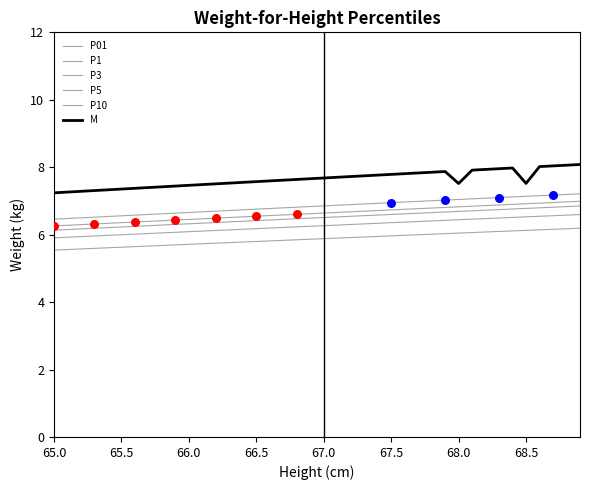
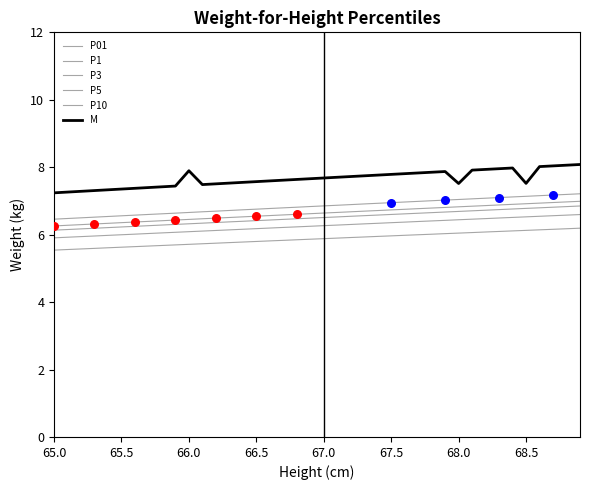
  {
    "M": {
      "65.0": 7.2,
      "65.5": 7.4,
-     "66.0": 7.5,
+     "66.0": 7.9,
      "66.5": 7.6,
      "67.0": 7.7,
      "67.5": 7.8,
      "68.0": 7.5,
      "68.5": 7.5
    }
  }
